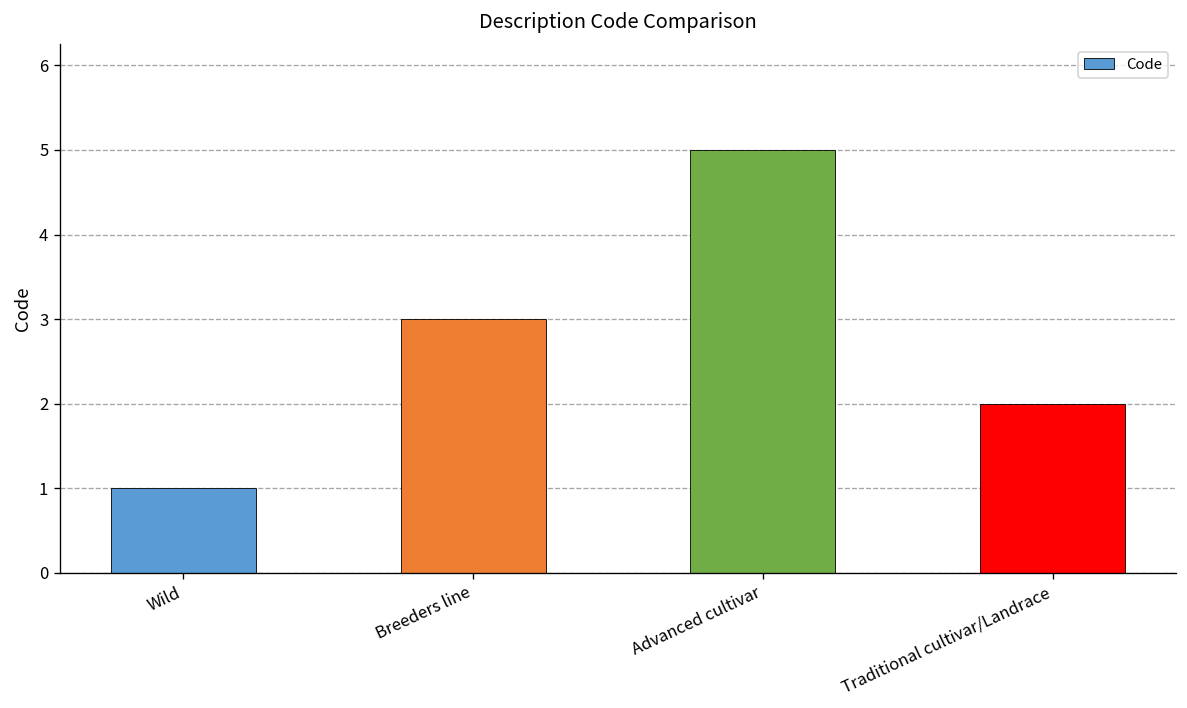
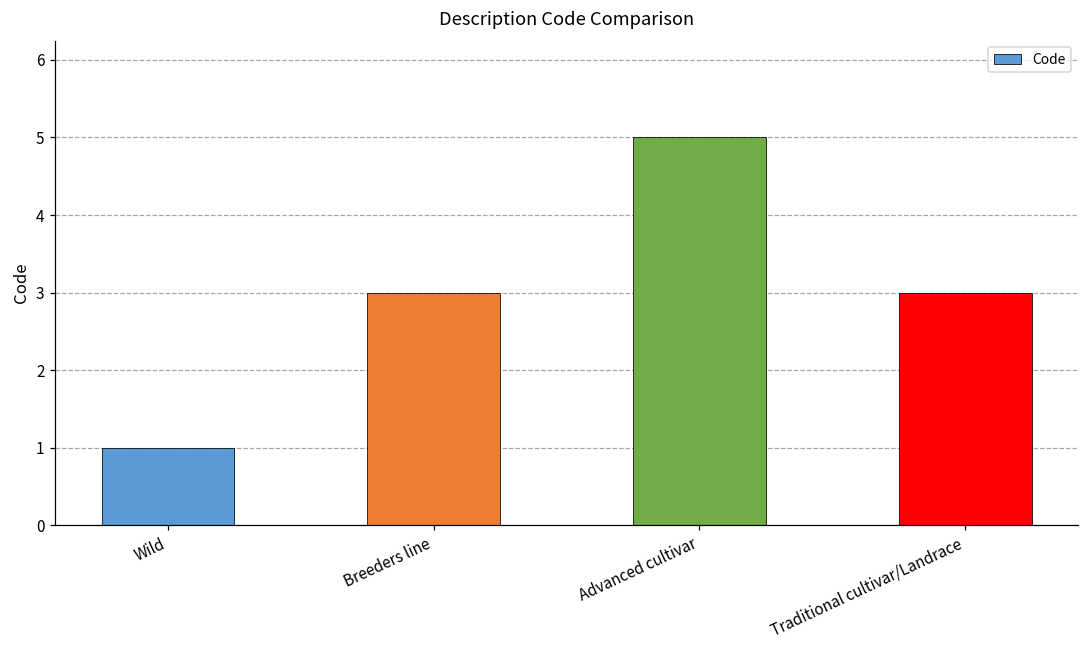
  {
    "Wild": 1,
    "Breeders line": 3,
    "Advanced cultivar": 5,
-   "Traditional cultivar/Landrace": 2
+   "Traditional cultivar/Landrace": 3
  }
